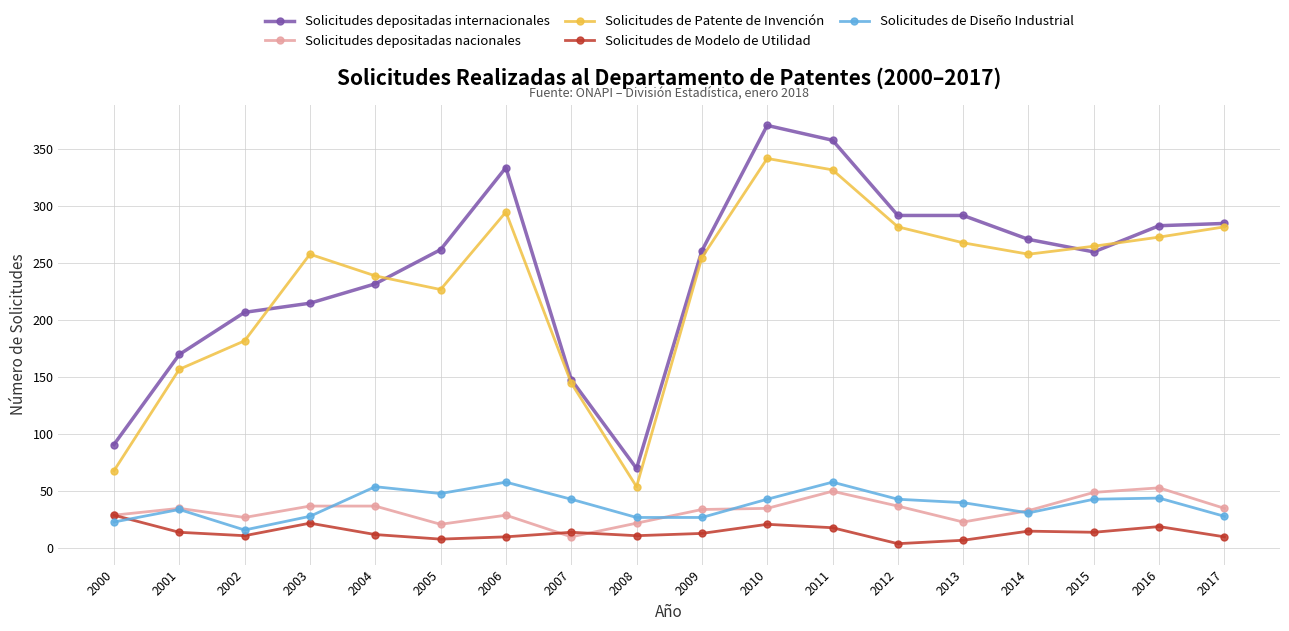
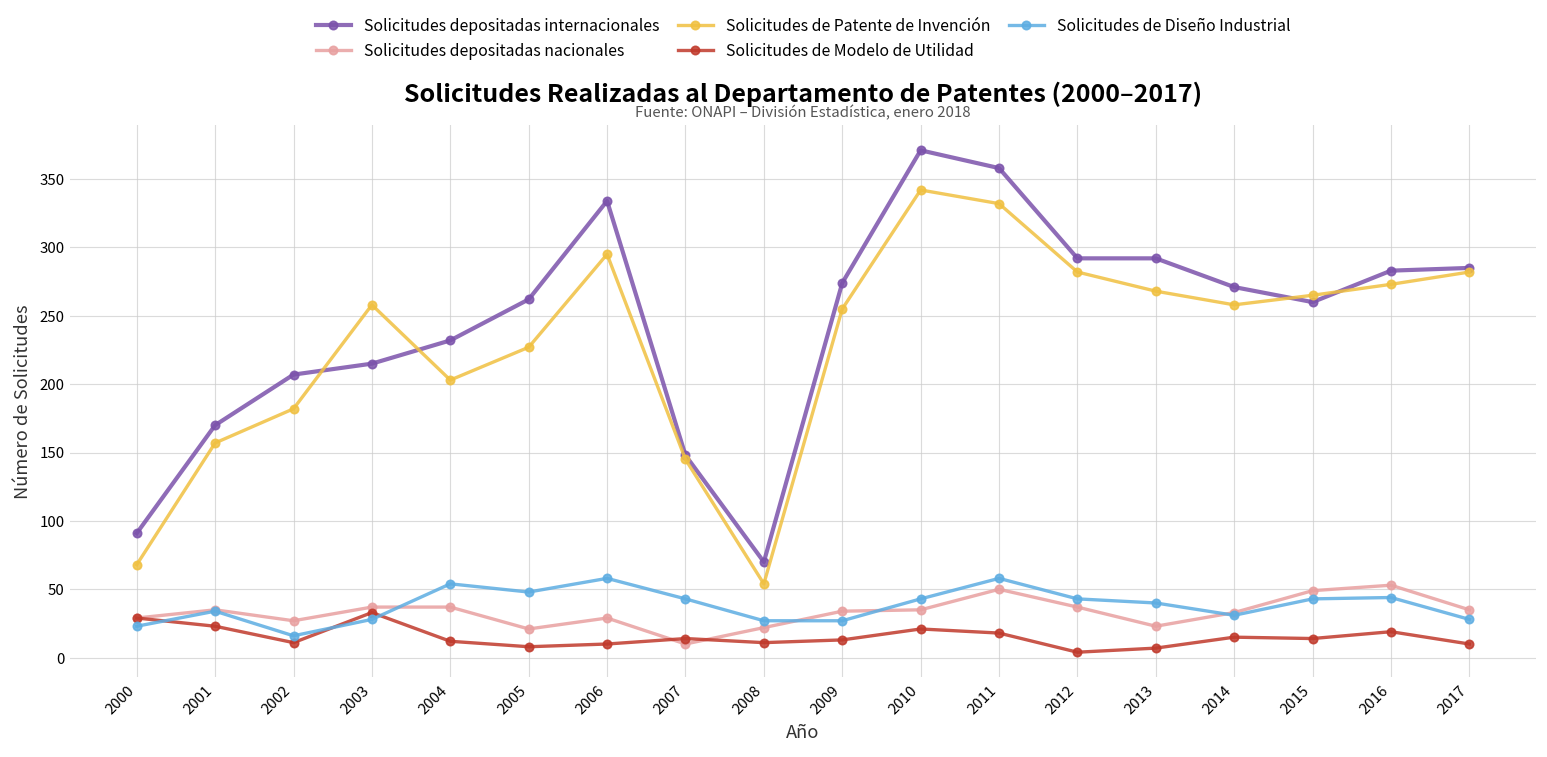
  {
    "Solicitudes depositadas internacionales": {
      "2000": 91,
      "2001": 170,
      "2002": 207,
      "2003": 215,
      "2004": 232,
      "2005": 262,
      "2006": 334,
      "2007": 148,
      "2008": 70,
-     "2009": 261,
+     "2009": 274,
      "2010": 371,
      "2011": 358,
      "2012": 292,
      "2013": 292,
      "2014": 271,
      "2015": 260,
      "2016": 283,
      "2017": 285
    },
    "Solicitudes depositadas nacionales": {
      "2002": 27,
      "2003": 37,
      "2004": 37,
      "2005": 21,
      "2006": 29,
      "2007": 10,
      "2008": 22,
      "2009": 34,
      "2010": 35,
      "2011": 50,
      "2012": 37,
      "2013": 23,
      "2015": 49,
      "2016": 53,
      "2017": 35
    },
    "Solicitudes de Patente de Invención": {
      "2000": 68,
      "2001": 157,
      "2002": 182,
      "2003": 258,
-     "2004": 239,
+     "2004": 203,
      "2005": 227,
      "2006": 295,
      "2007": 145,
      "2008": 54,
      "2009": 255,
      "2010": 342,
      "2011": 332,
      "2012": 282,
      "2013": 268,
      "2014": 258,
      "2015": 265,
      "2016": 273,
      "2017": 282
    },
    "Solicitudes de Modelo de Utilidad": {
-     "2001": 14,
+     "2001": 23,
      "2002": 11,
-     "2003": 22,
+     "2003": 33,
      "2004": 12,
      "2005": 8,
      "2006": 10,
      "2007": 14,
      "2008": 11,
      "2009": 13,
      "2010": 21,
      "2011": 18,
      "2012": 4,
      "2013": 7,
      "2014": 15,
      "2015": 14,
      "2016": 19,
      "2017": 10
    },
    "Solicitudes de Diseño Industrial": {
      "2000": 23,
      "2002": 16,
      "2003": 28,
      "2004": 54,
      "2005": 48,
      "2006": 58,
      "2007": 43,
      "2008": 27,
      "2009": 27,
      "2010": 43,
      "2011": 58,
      "2012": 43,
      "2013": 40,
      "2015": 43,
      "2016": 44,
      "2017": 28
    }
  }
